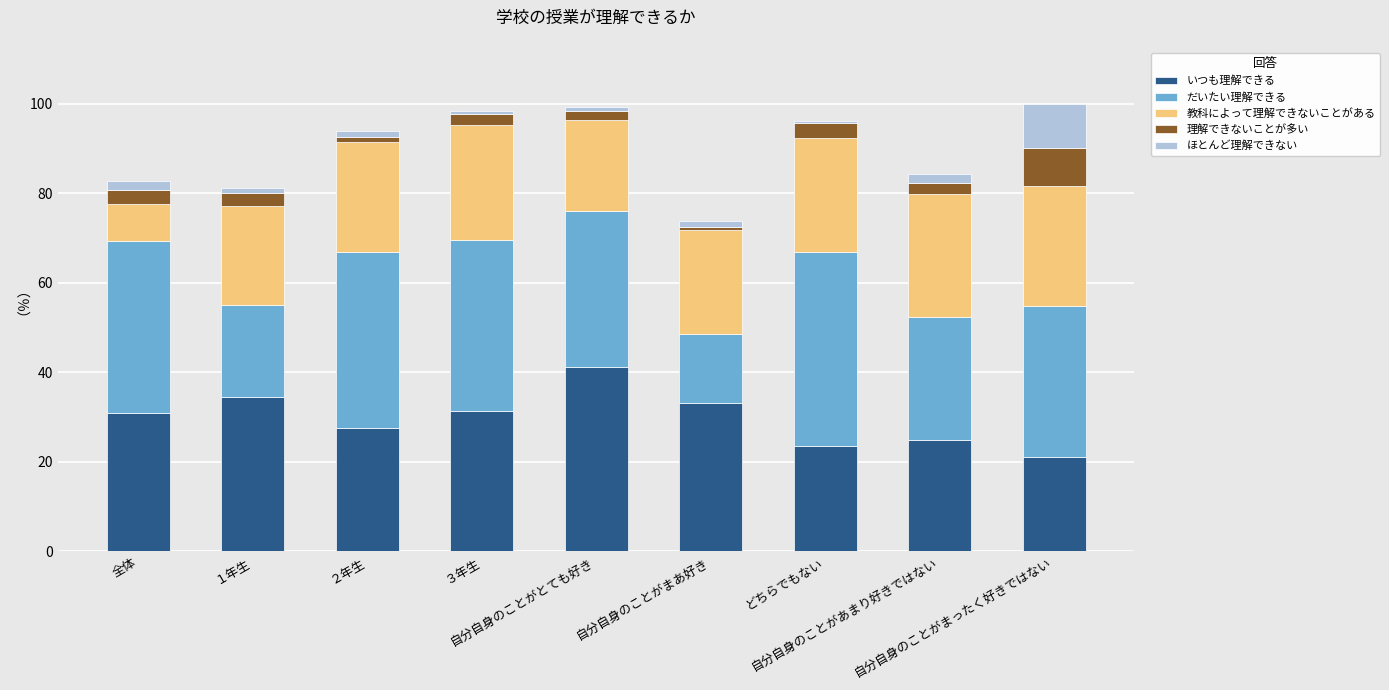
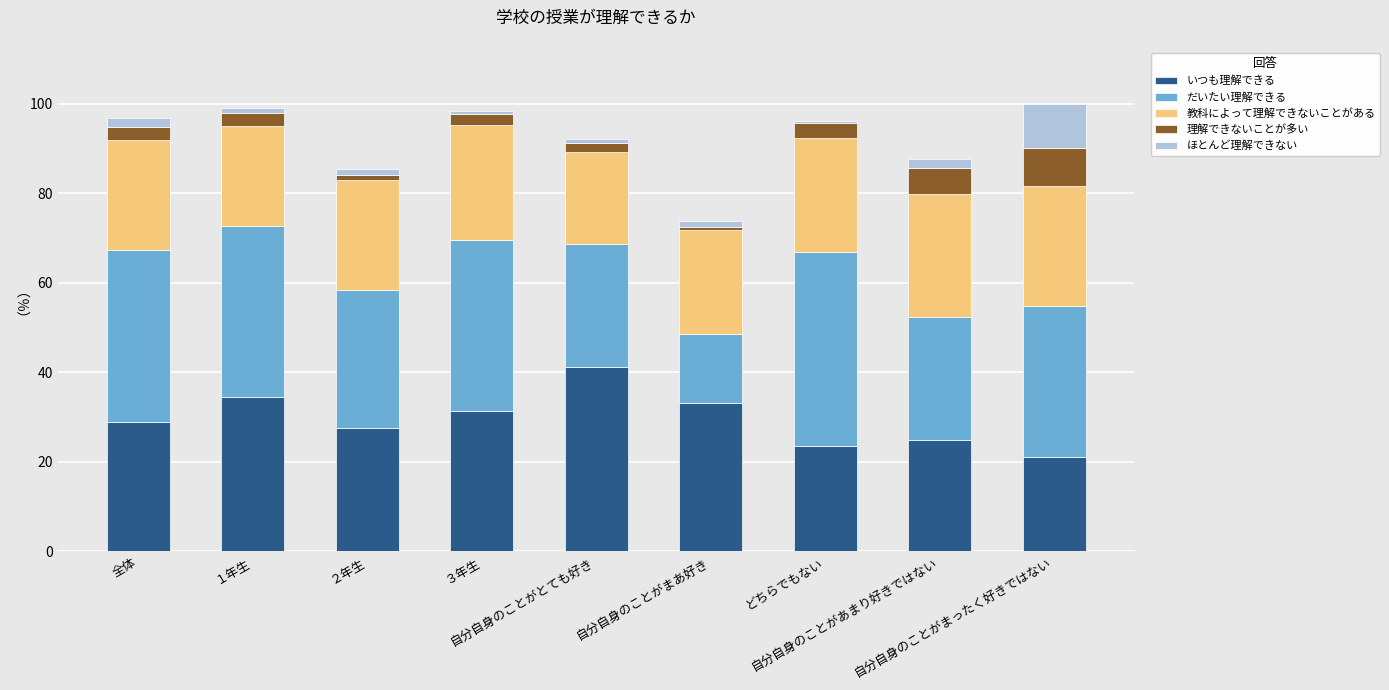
  {
    "いつも理解できる": {
-     "全体": 31,
+     "全体": 29,
      "１年生": 34,
      "２年生": 28,
      "３年生": 31,
      "自分自身のことがとても好き": 41,
      "自分自身のことがまあ好き": 33,
      "どちらでもない": 24,
      "自分自身のことがあまり好きではない": 25,
      "自分自身のことがまったく好きではない": 21
    },
    "だいたい理解できる": {
      "全体": 38,
-     "１年生": 21,
-     "２年生": 39,
+     "１年生": 38,
+     "２年生": 31,
      "３年生": 38,
-     "自分自身のことがとても好き": 35,
+     "自分自身のことがとても好き": 28,
      "自分自身のことがまあ好き": 16,
      "どちらでもない": 43,
      "自分自身のことがあまり好きではない": 28,
      "自分自身のことがまったく好きではない": 34
    },
    "教科によって理解できないことがある": {
-     "全体": 8,
+     "全体": 25,
      "１年生": 22,
      "２年生": 25,
      "３年生": 26,
      "自分自身のことがとても好き": 20,
      "自分自身のことがまあ好き": 23,
      "どちらでもない": 26,
      "自分自身のことがあまり好きではない": 28,
      "自分自身のことがまったく好きではない": 27
    },
    "理解できないことが多い": {
      "全体": 3,
      "１年生": 3,
      "２年生": 1,
      "３年生": 2,
      "自分自身のことがとても好き": 2,
      "自分自身のことがまあ好き": 1,
      "どちらでもない": 3,
-     "自分自身のことがあまり好きではない": 3,
+     "自分自身のことがあまり好きではない": 6,
      "自分自身のことがまったく好きではない": 9
    },
    "ほとんど理解できない": {
      "全体": 2,
      "１年生": 1,
      "２年生": 1,
      "３年生": 1,
      "自分自身のことがとても好き": 1,
      "自分自身のことがまあ好き": 1,
      "自分自身のことがあまり好きではない": 2,
      "自分自身のことがまったく好きではない": 10
    }
  }
